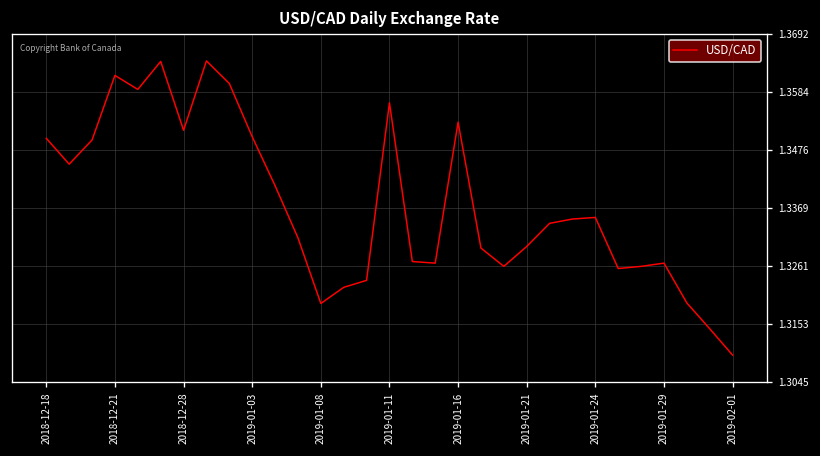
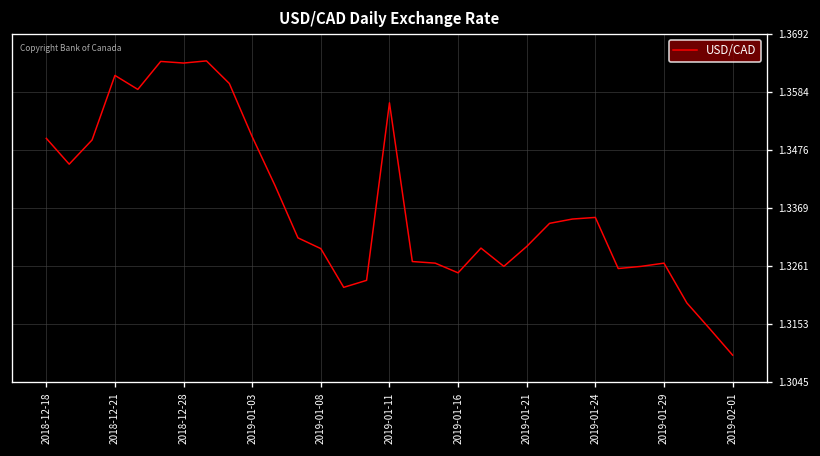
  {
    "2018-12-18": 1.350,
    "2018-12-21": 1.362,
-   "2018-12-28": 1.351,
+   "2018-12-28": 1.364,
    "2019-01-03": 1.350,
-   "2019-01-08": 1.319,
+   "2019-01-08": 1.329,
    "2019-01-11": 1.356,
-   "2019-01-16": 1.353,
+   "2019-01-16": 1.325,
    "2019-01-21": 1.330,
    "2019-01-24": 1.335,
    "2019-01-29": 1.327,
    "2019-02-01": 1.310
  }
